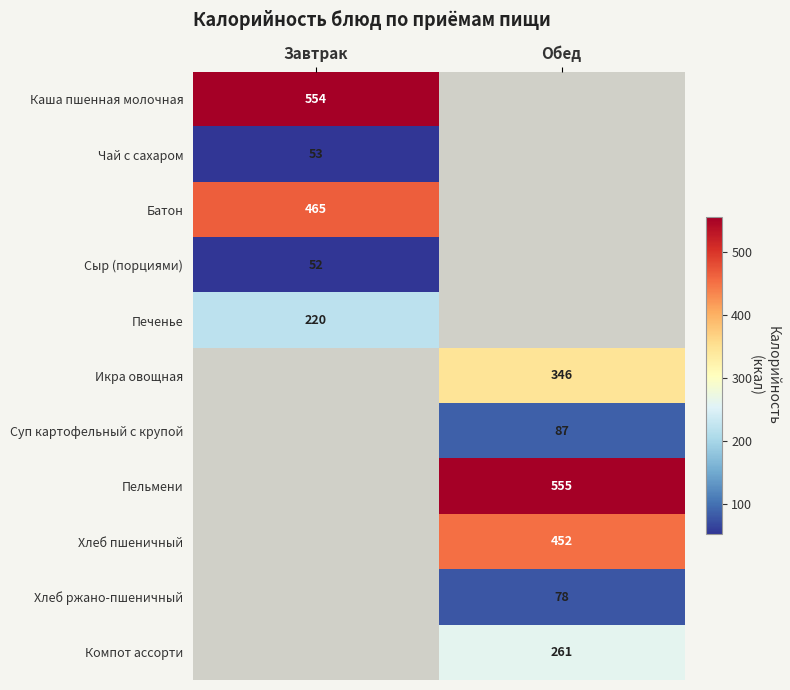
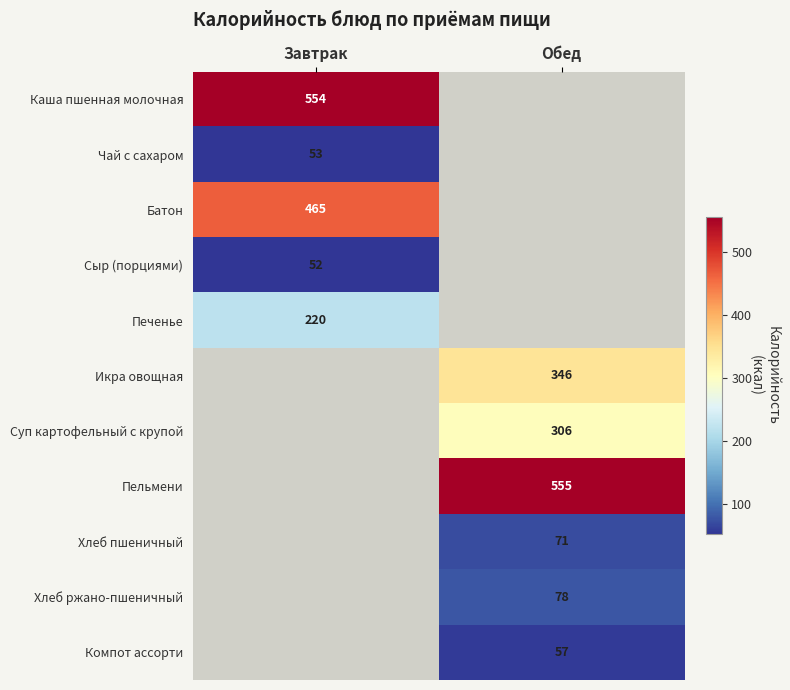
  {
    "Каша пшенная молочная": {
      "Завтрак": 554
    },
    "Чай с сахаром": {
      "Завтрак": 53
    },
    "Батон": {
      "Завтрак": 465
    },
    "Сыр (порциями)": {
      "Завтрак": 52
    },
    "Печенье": {
      "Завтрак": 220
    },
    "Икра овощная": {
      "Обед": 346
    },
    "Суп картофельный с крупой": {
-     "Обед": 87
+     "Обед": 306
    },
    "Пельмени": {
      "Обед": 555
    },
    "Хлеб пшеничный": {
-     "Обед": 452
+     "Обед": 71
    },
    "Хлеб ржано-пшеничный": {
      "Обед": 78
    },
    "Компот ассорти": {
-     "Обед": 261
+     "Обед": 57
    }
  }
